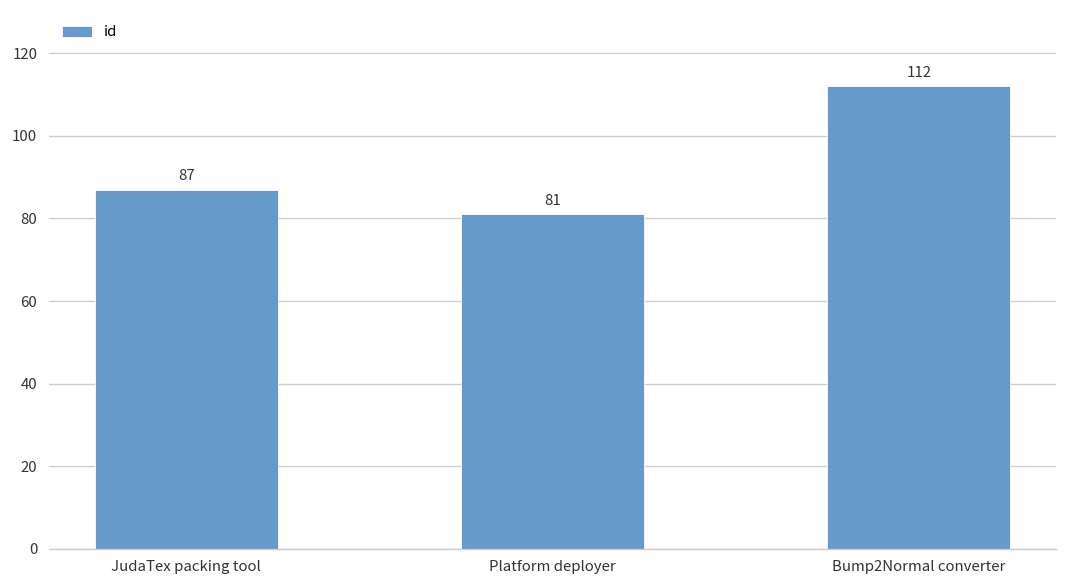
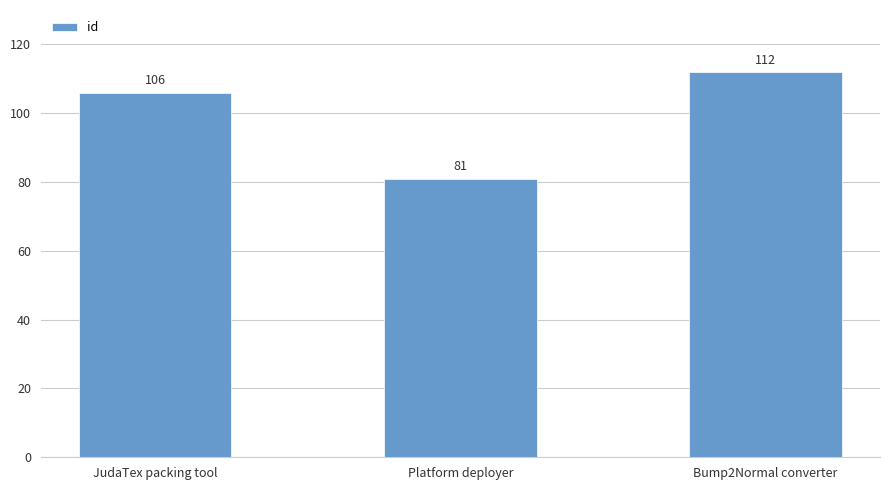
  {
-   "JudaTex packing tool": 87,
+   "JudaTex packing tool": 106,
    "Platform deployer": 81,
    "Bump2Normal converter": 112
  }
